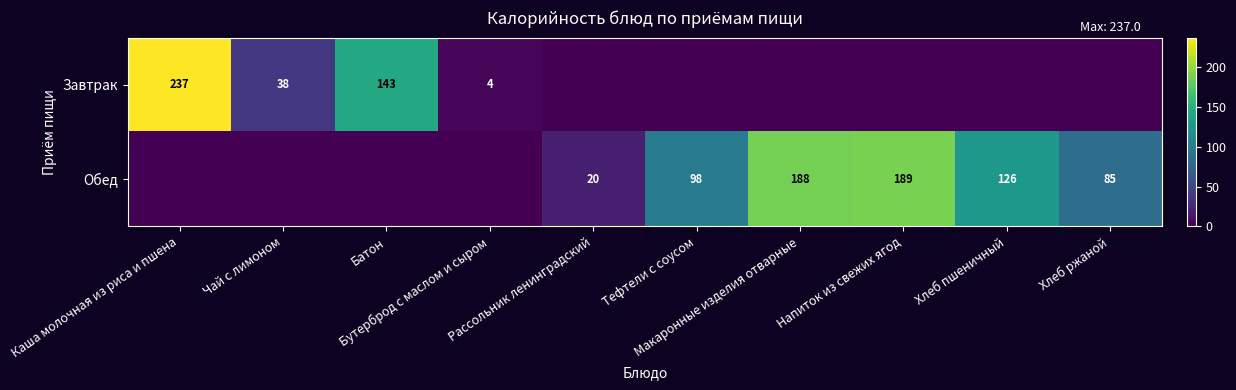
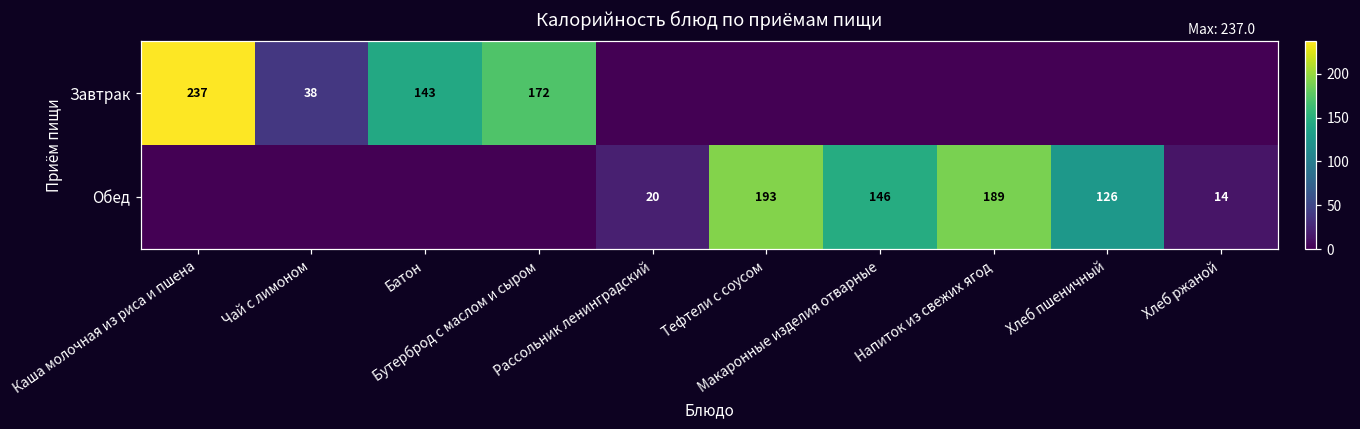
  {
    "Завтрак": {
      "Каша молочная из риса и пшена": 237,
      "Чай с лимоном": 38,
      "Батон": 143,
-     "Бутерброд с маслом и сыром": 4
+     "Бутерброд с маслом и сыром": 172
    },
    "Обед": {
      "Рассольник ленинградский": 20,
-     "Тефтели с соусом": 98,
-     "Макаронные изделия отварные": 188,
+     "Тефтели с соусом": 193,
+     "Макаронные изделия отварные": 146,
      "Напиток из свежих ягод": 189,
      "Хлеб пшеничный": 126,
-     "Хлеб ржаной": 85
+     "Хлеб ржаной": 14
    }
  }
